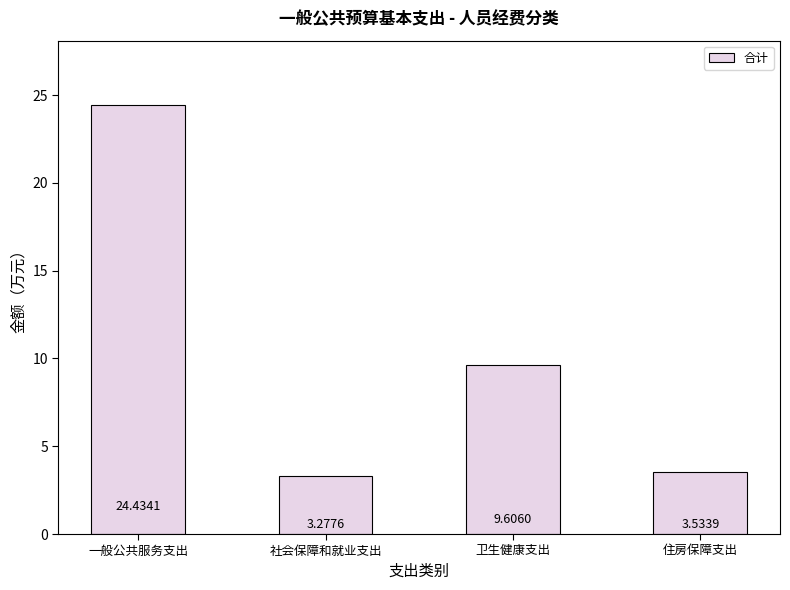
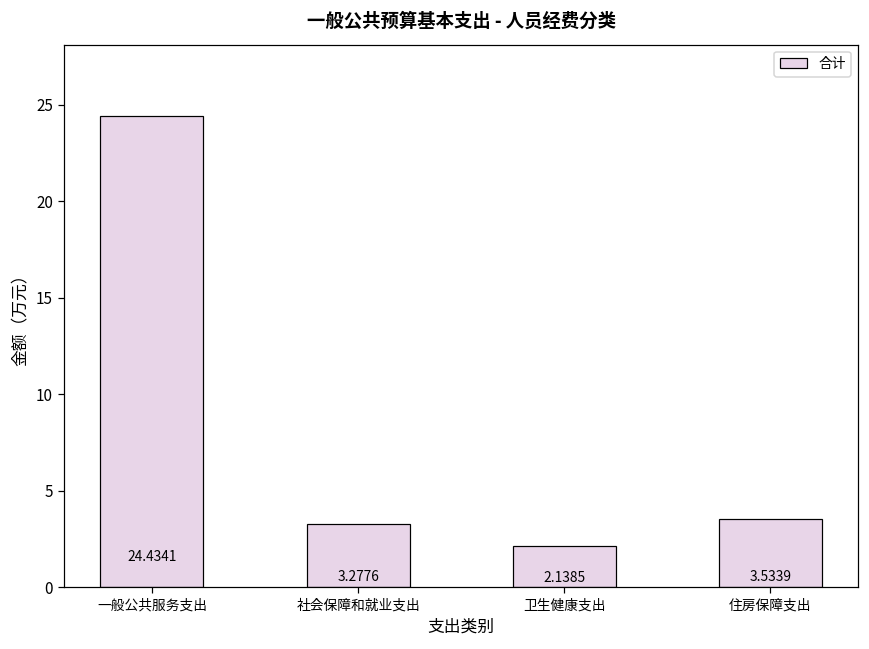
  {
    "一般公共服务支出": 24.4341,
    "社会保障和就业支出": 3.2776,
-   "卫生健康支出": 9.6060,
+   "卫生健康支出": 2.1385,
    "住房保障支出": 3.5339
  }
